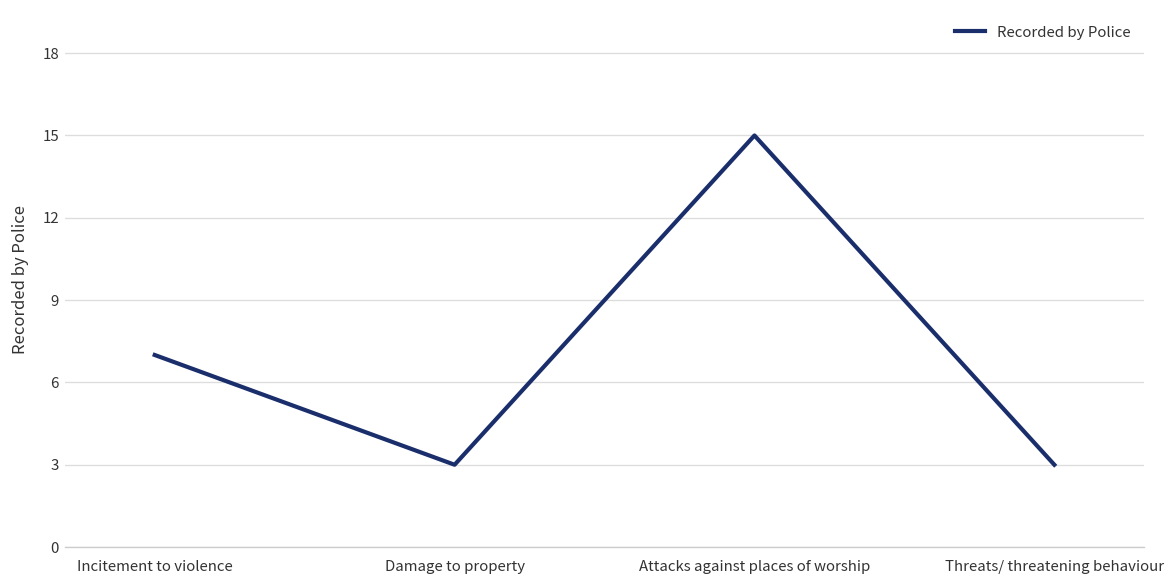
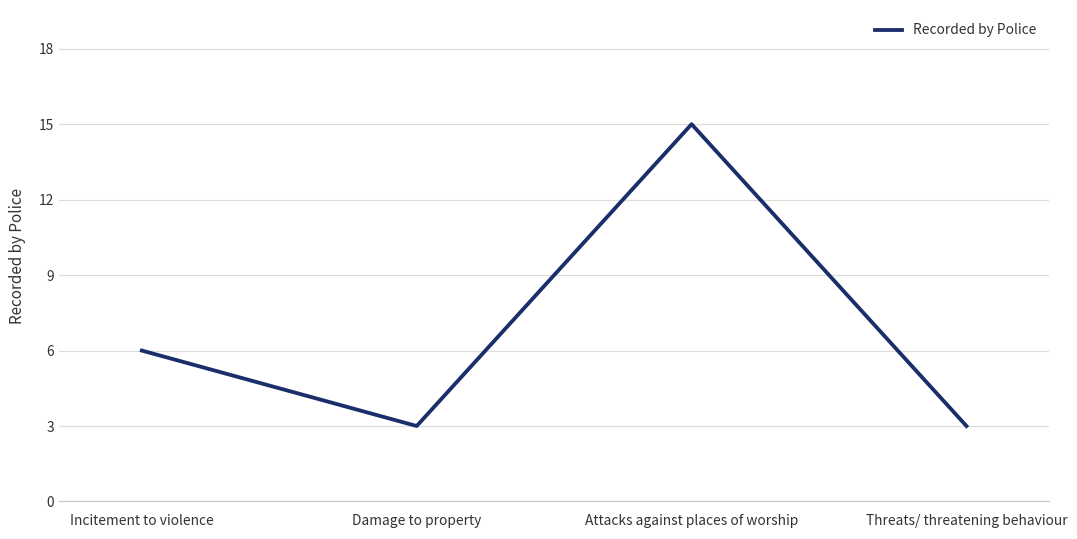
  {
-   "Incitement to violence": 7,
+   "Incitement to violence": 6,
    "Damage to property": 3,
    "Attacks against places of worship": 15,
    "Threats/ threatening behaviour": 3
  }
